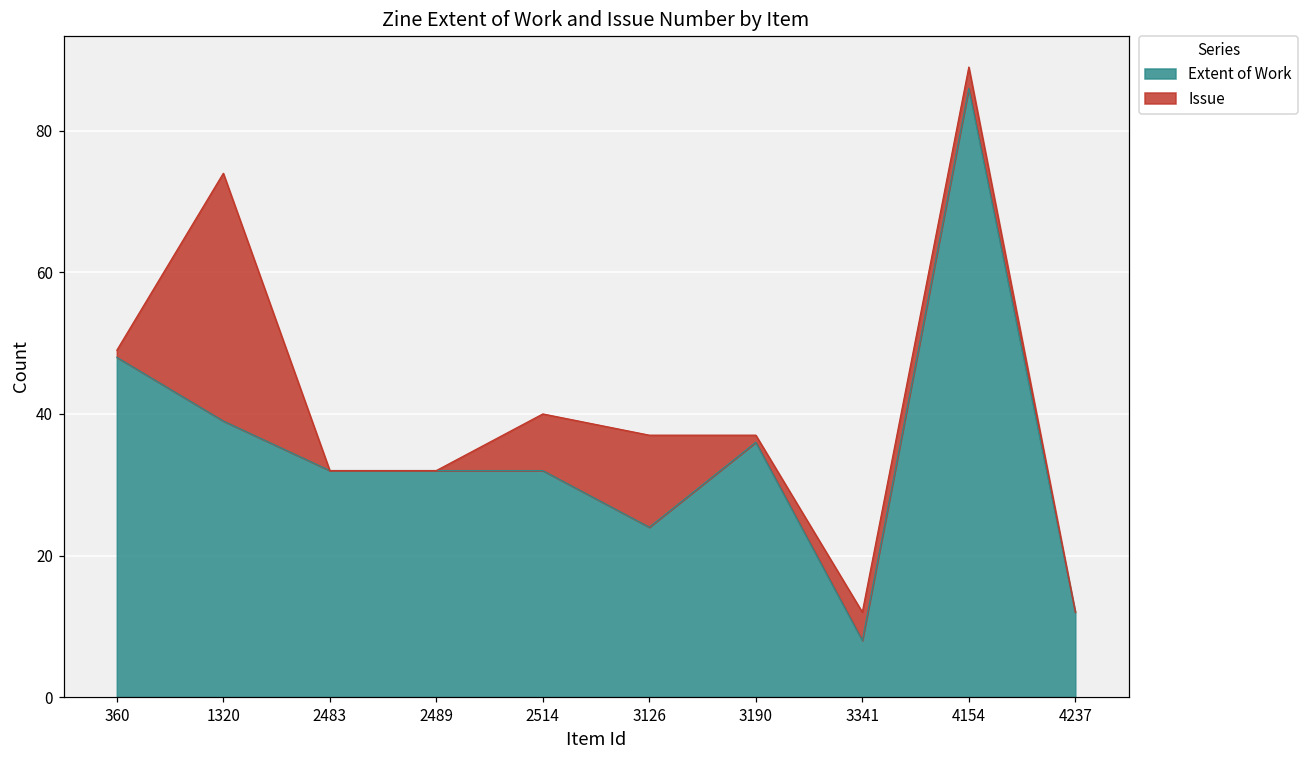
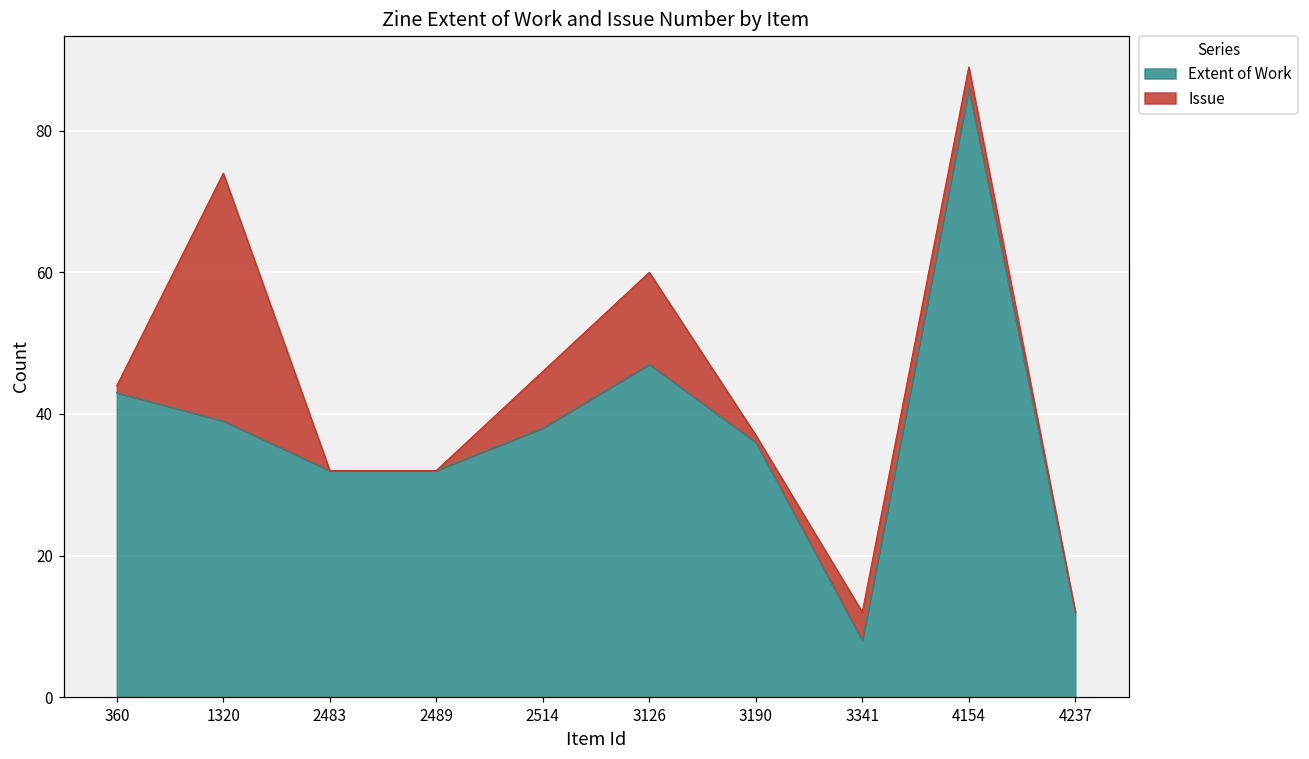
  {
    "Extent of Work": {
-     "360": 48,
+     "360": 43,
      "1320": 39,
-     "2514": 32,
-     "3126": 24,
+     "2514": 38,
+     "3126": 47,
      "3190": 36,
      "3341": 8,
      "4154": 86
    },
    "Issue": {
      "360": 1,
      "1320": 35,
      "2514": 8,
      "3126": 13,
      "3190": 1,
      "3341": 4,
      "4154": 3
    }
  }
